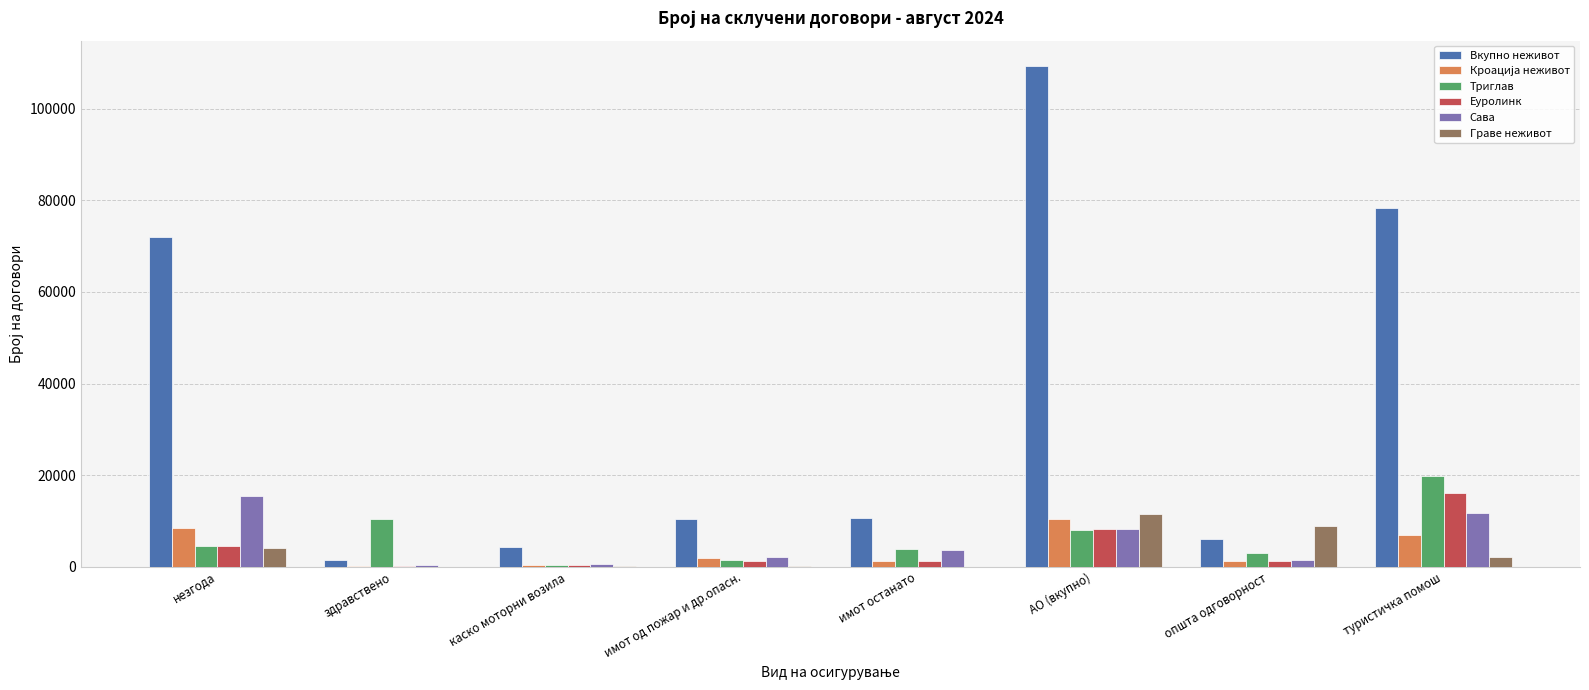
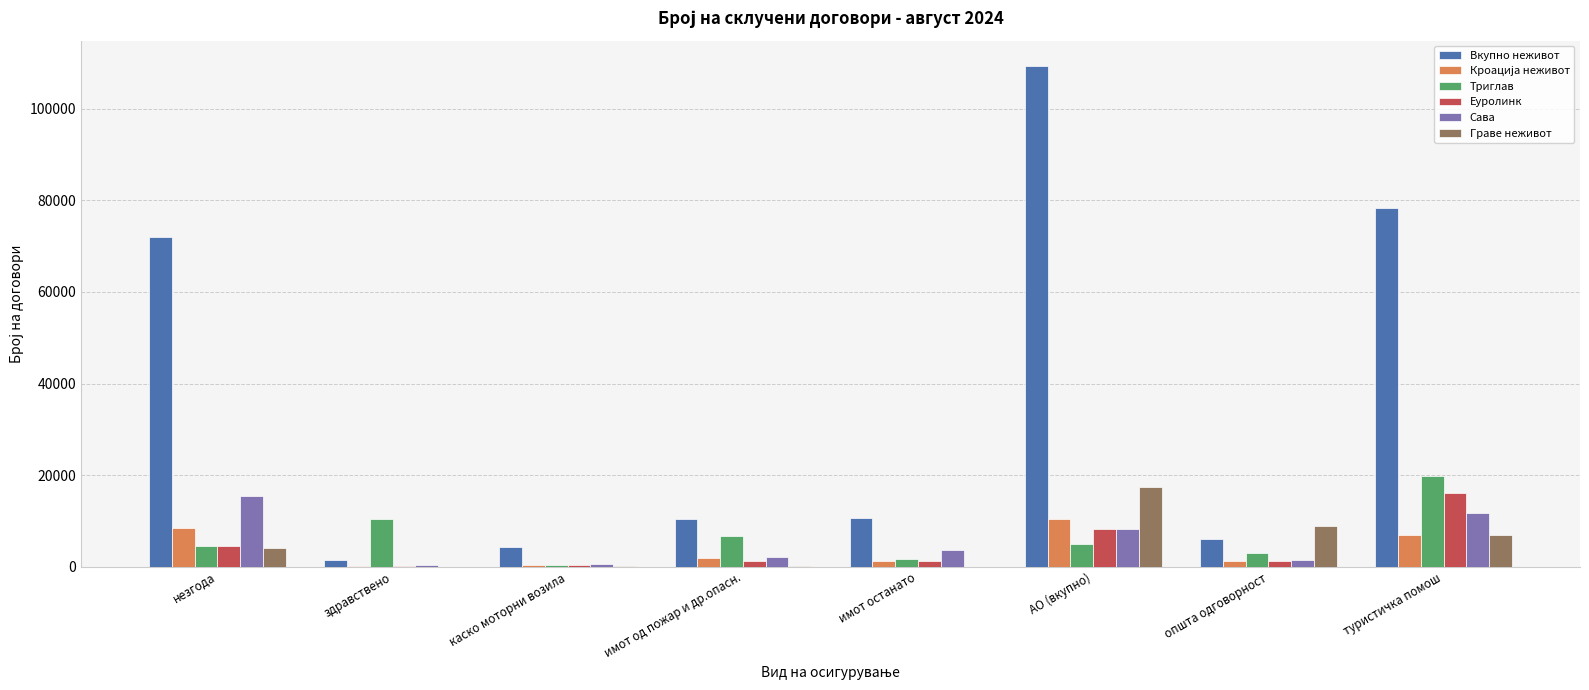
  {
    "Триглав": {
      "незгода": 4000,
      "здравствено": 10000,
-     "имот од пожар и др.опасн.": 1000,
-     "имот останато": 4000,
-     "АО (вкупно)": 8000,
+     "имот од пожар и др.опасн.": 7000,
+     "имот останато": 2000,
+     "АО (вкупно)": 5000,
      "општа одговорност": 3000,
      "туристичка помош": 20000
    },
    "Граве неживот": {
      "незгода": 4000,
      "здравствено": 0,
-     "АО (вкупно)": 12000,
+     "АО (вкупно)": 18000,
      "општа одговорност": 9000,
-     "туристичка помош": 2000
+     "туристичка помош": 7000
    }
  }
